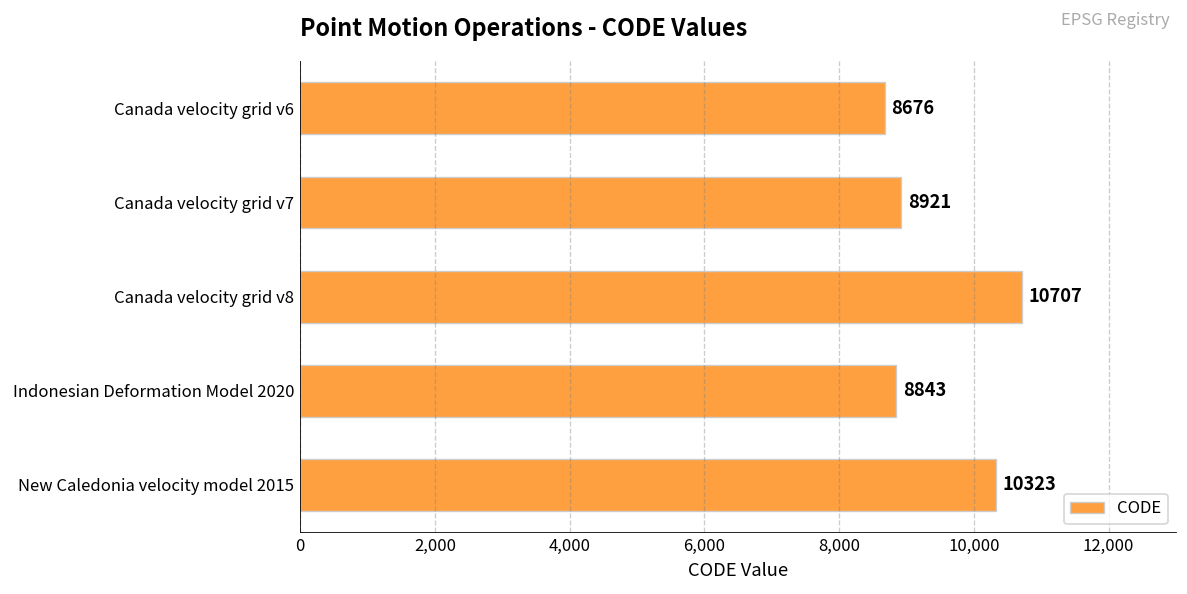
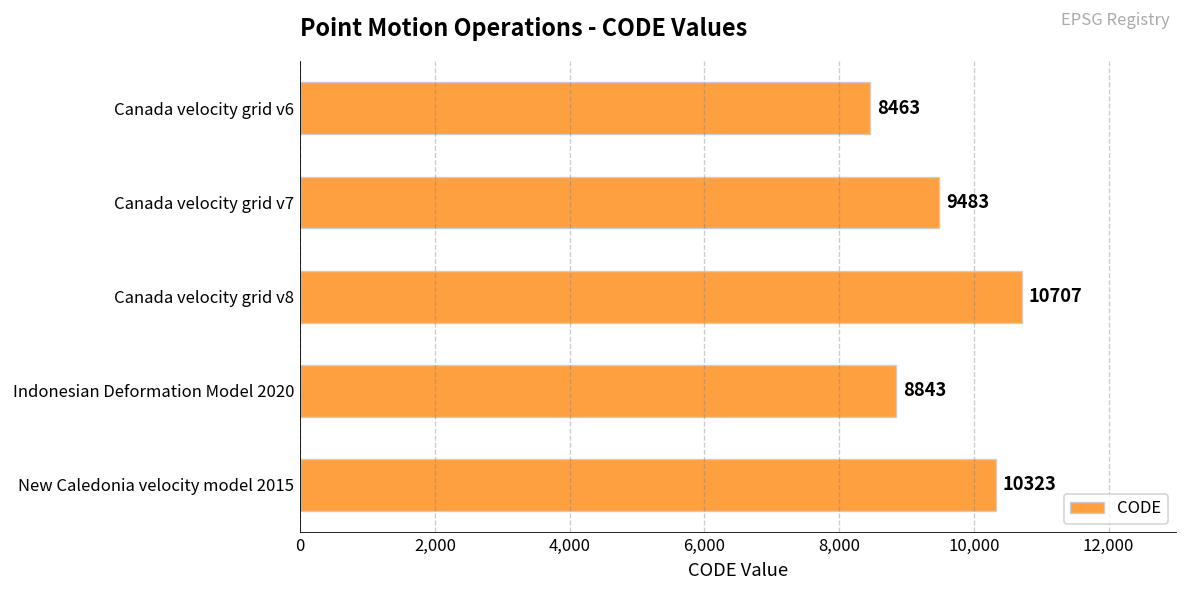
  {
-   "Canada velocity grid v6": 8676,
-   "Canada velocity grid v7": 8921,
+   "Canada velocity grid v6": 8463,
+   "Canada velocity grid v7": 9483,
    "Canada velocity grid v8": 10707,
    "Indonesian Deformation Model 2020": 8843,
    "New Caledonia velocity model 2015": 10323
  }
